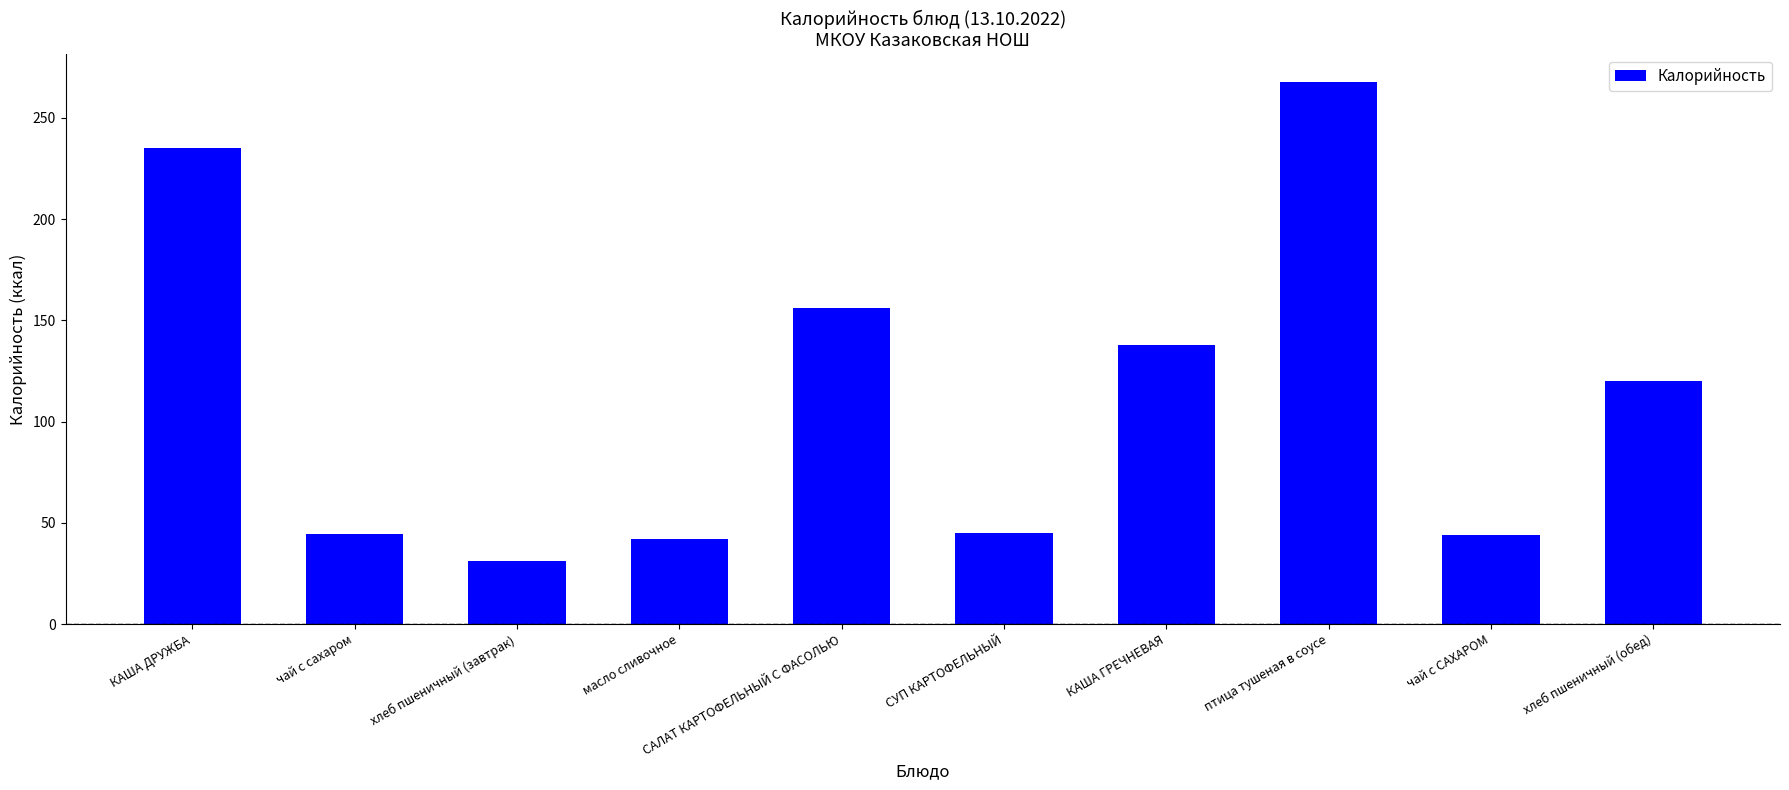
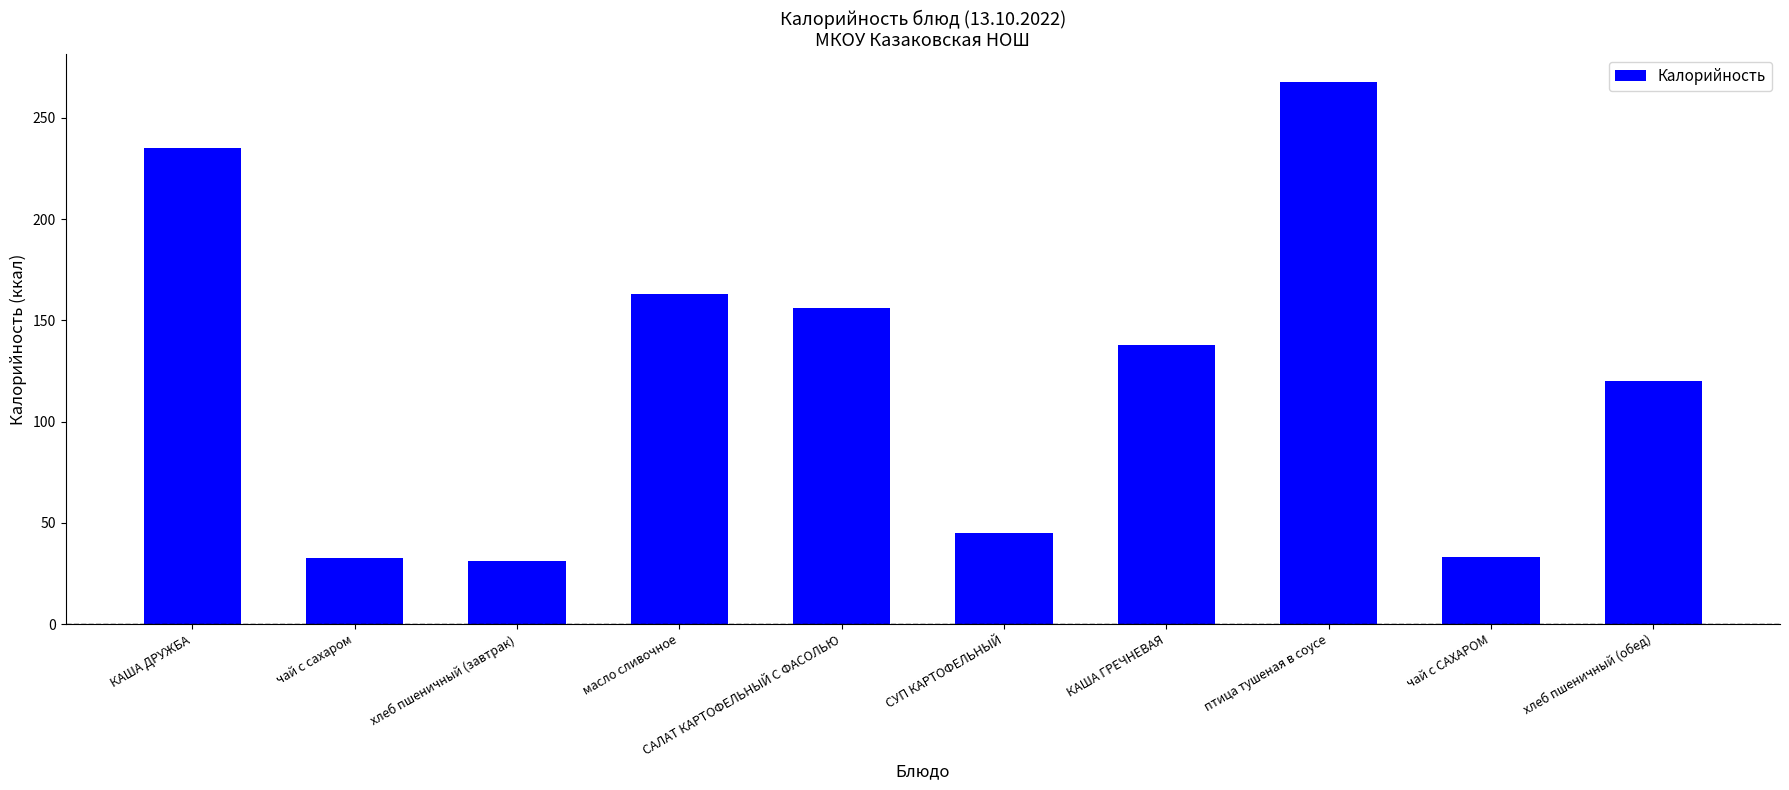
  {
    "КАША ДРУЖБА": 235,
-   "чай с сахаром": 44,
+   "чай с сахаром": 33,
    "хлеб пшеничный (завтрак)": 31,
-   "масло сливочное": 42,
+   "масло сливочное": 163,
    "САЛАТ КАРТОФЕЛЬНЫЙ С ФАСОЛЬЮ": 156,
    "СУП КАРТОФЕЛЬНЫЙ": 45,
    "КАША ГРЕЧНЕВАЯ": 138,
    "птица тушеная в соусе": 268,
-   "чай с САХАРОМ": 44,
+   "чай с САХАРОМ": 33,
    "хлеб пшеничный (обед)": 120
  }
